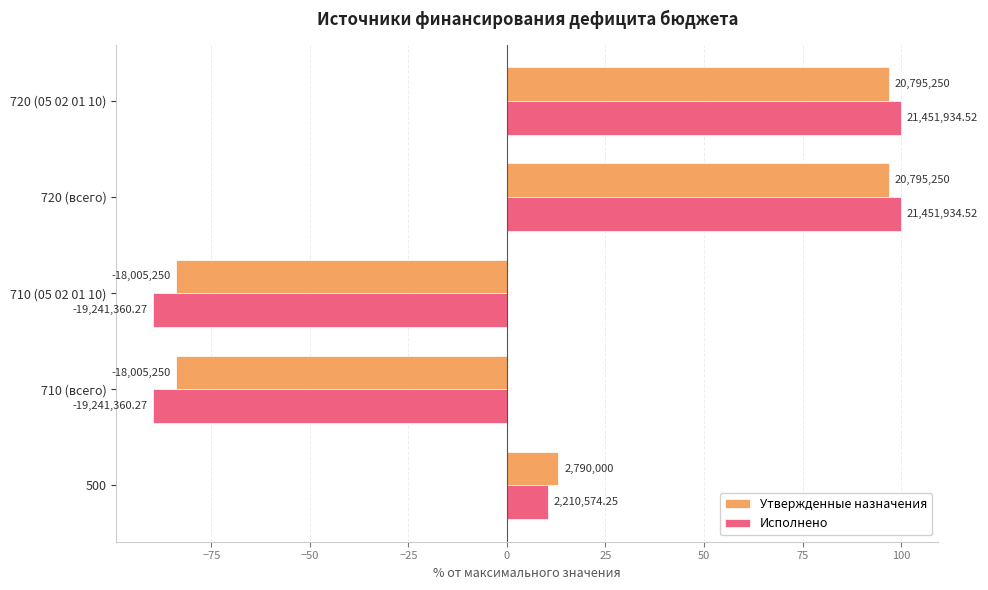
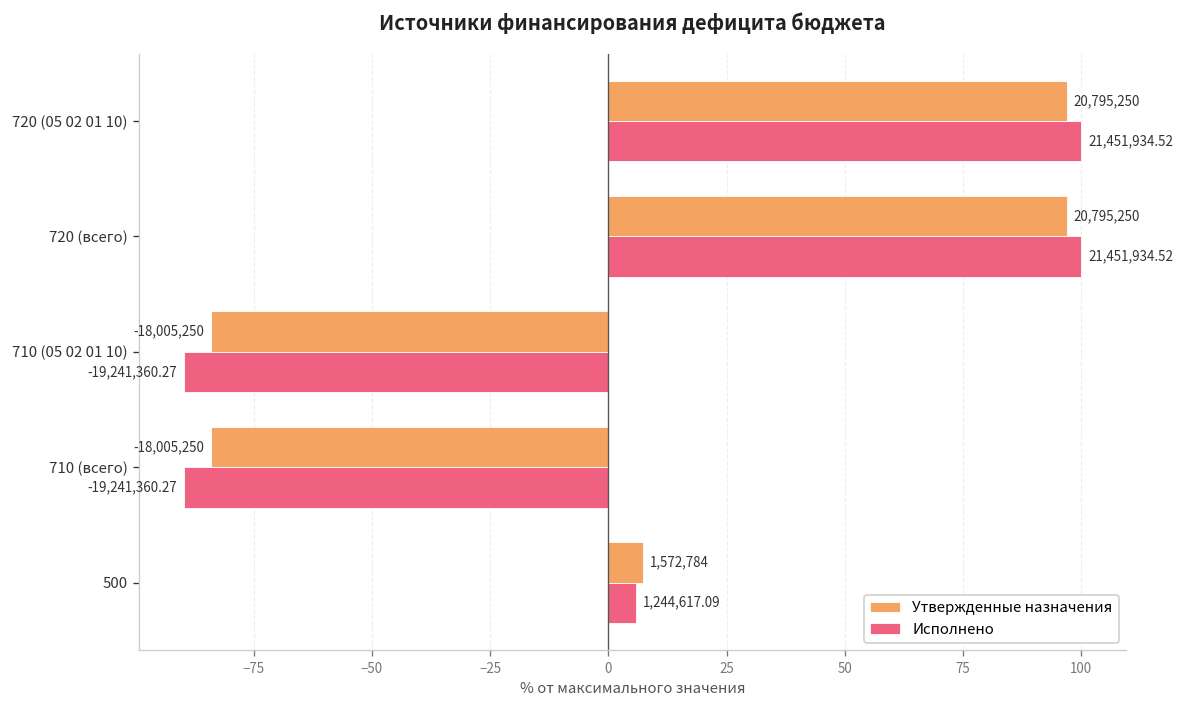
  {
    "Утвержденные назначения": {
-     "500": "2,790,000"
+     "500": "1,572,784"
    },
    "Исполнено": {
-     "500": "2,210,574.25"
+     "500": "1,244,617.09"
    }
  }
